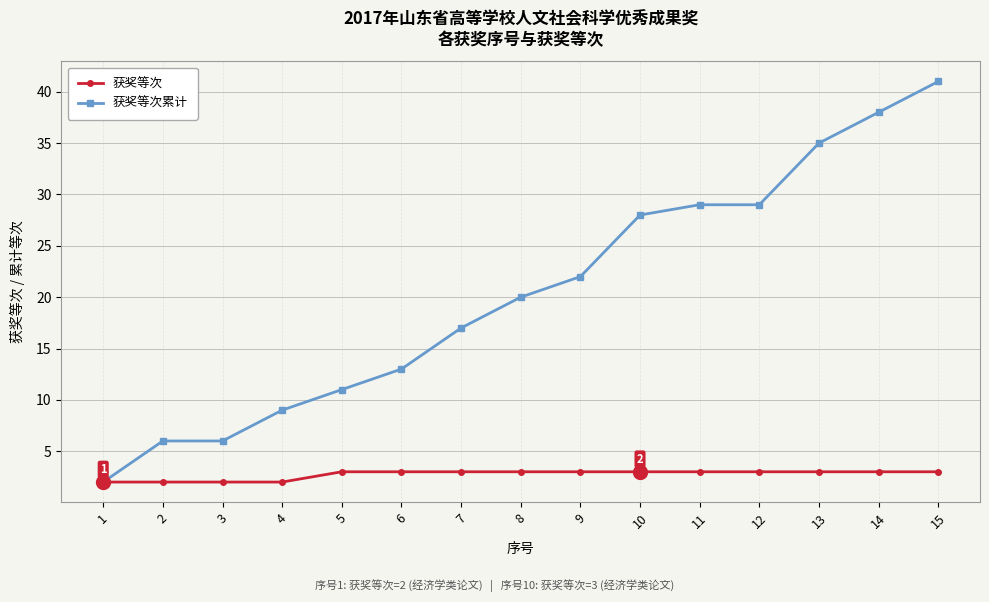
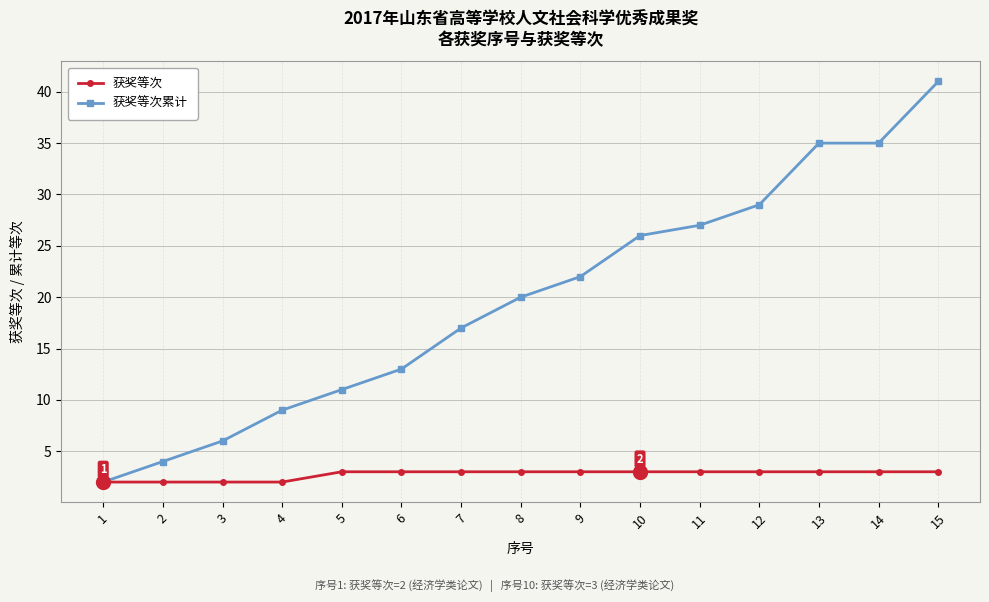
  {
    "获奖等次累计": {
-     "2": 6,
+     "2": 4,
      "3": 6,
      "4": 9,
      "5": 11,
      "6": 13,
      "7": 17,
      "8": 20,
      "9": 22,
-     "10": 28,
-     "11": 29,
+     "10": 26,
+     "11": 27,
      "12": 29,
      "13": 35,
-     "14": 38,
+     "14": 35,
      "15": 41
    }
  }
